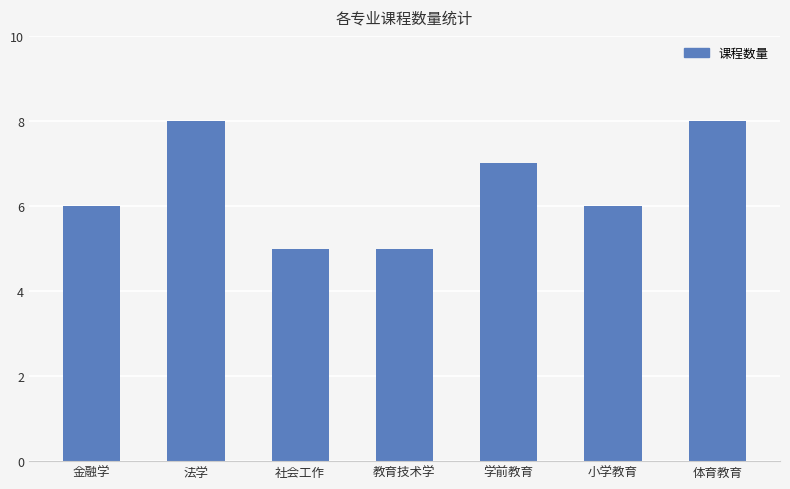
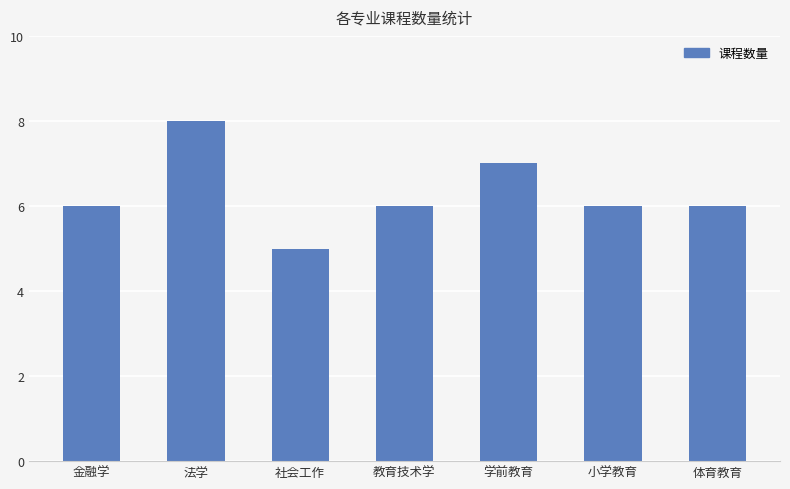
  {
    "金融学": 6,
    "法学": 8,
    "社会工作": 5,
-   "教育技术学": 5,
+   "教育技术学": 6,
    "学前教育": 7,
    "小学教育": 6,
-   "体育教育": 8
+   "体育教育": 6
  }
